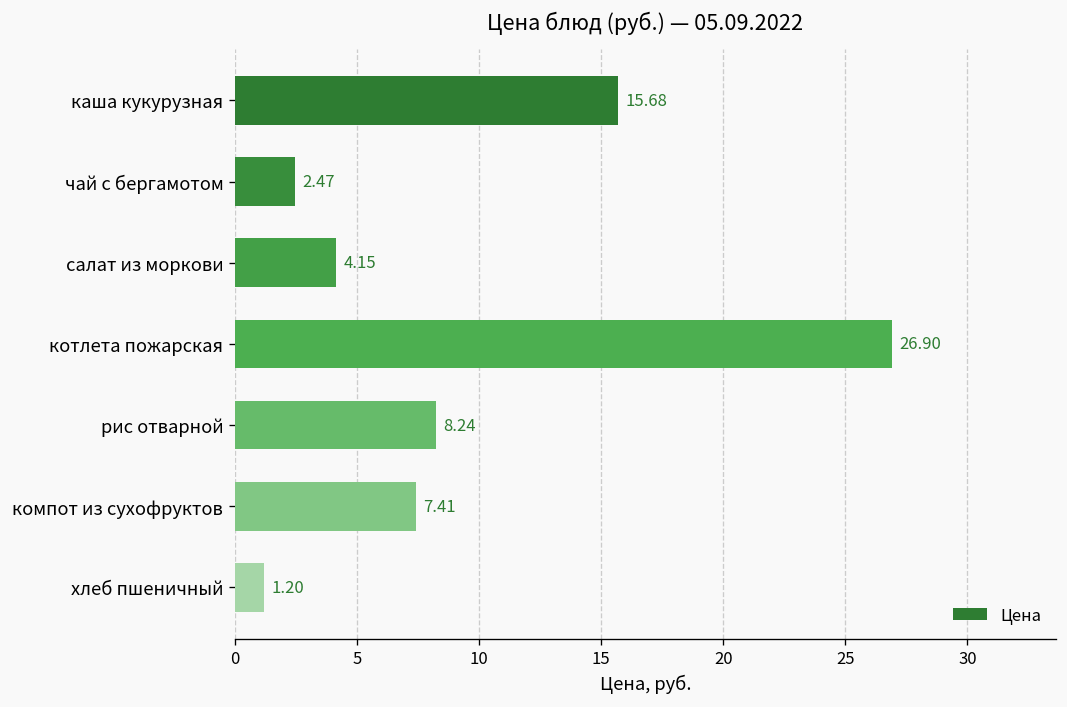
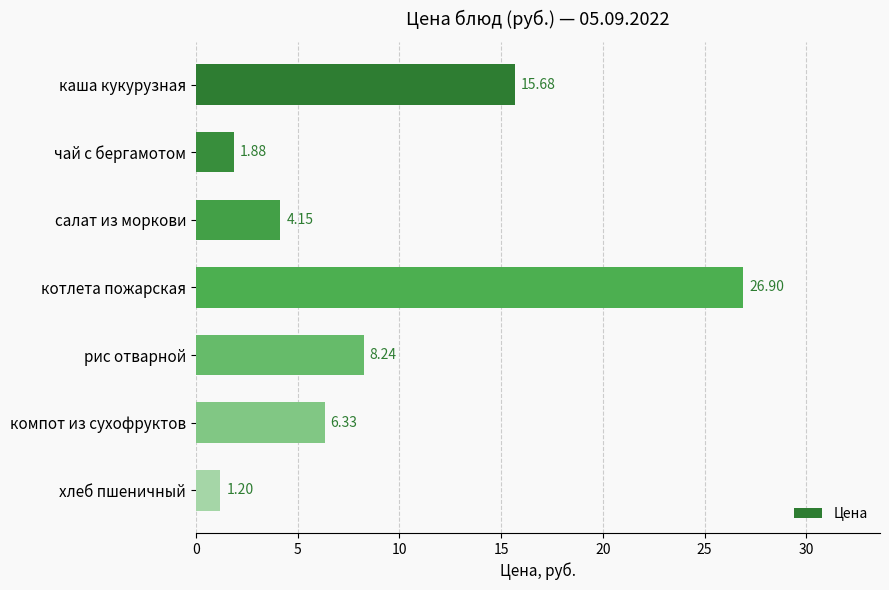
  {
    "каша кукурузная": 15.68,
-   "чай с бергамотом": 2.47,
+   "чай с бергамотом": 1.88,
    "салат из моркови": 4.15,
    "котлета пожарская": 26.90,
    "рис отварной": 8.24,
-   "компот из сухофруктов": 7.41,
+   "компот из сухофруктов": 6.33,
    "хлеб пшеничный": 1.20
  }
